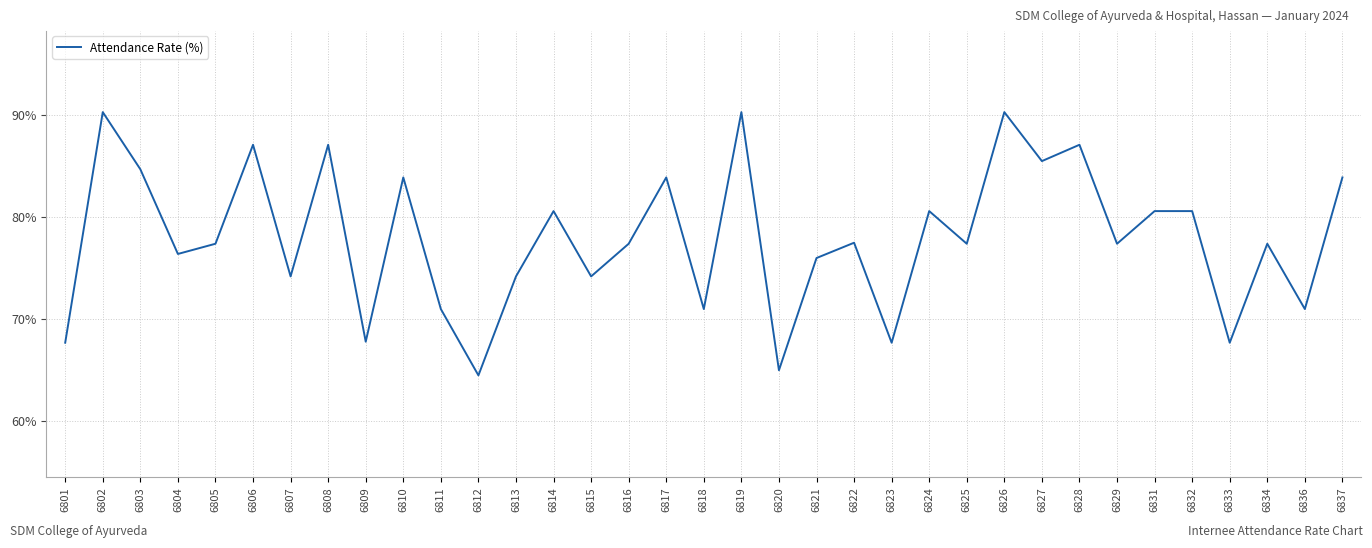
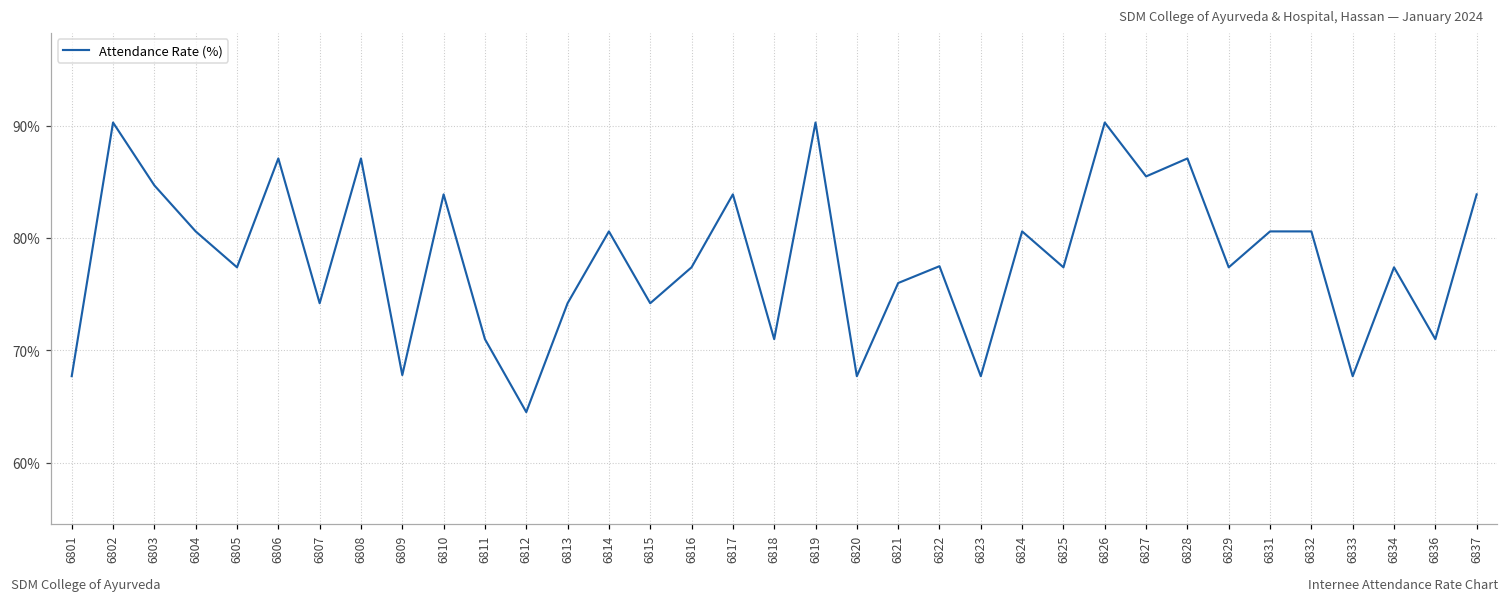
  {
    "6801": "67.7%",
    "6802": "90.3%",
    "6803": "84.7%",
-   "6804": "76.4%",
+   "6804": "80.6%",
    "6805": "77.4%",
    "6806": "87.1%",
    "6807": "74.2%",
    "6808": "87.1%",
    "6809": "67.8%",
    "6810": "83.9%",
    "6811": "71.0%",
    "6812": "64.5%",
    "6813": "74.2%",
    "6814": "80.6%",
    "6815": "74.2%",
    "6816": "77.4%",
    "6817": "83.9%",
    "6818": "71.0%",
    "6819": "90.3%",
-   "6820": "65.0%",
+   "6820": "67.7%",
    "6821": "76.0%",
    "6822": "77.5%",
    "6823": "67.7%",
    "6824": "80.6%",
    "6825": "77.4%",
    "6826": "90.3%",
    "6827": "85.5%",
    "6828": "87.1%",
    "6829": "77.4%",
    "6831": "80.6%",
    "6832": "80.6%",
    "6833": "67.7%",
    "6834": "77.4%",
    "6836": "71.0%",
    "6837": "83.9%"
  }
